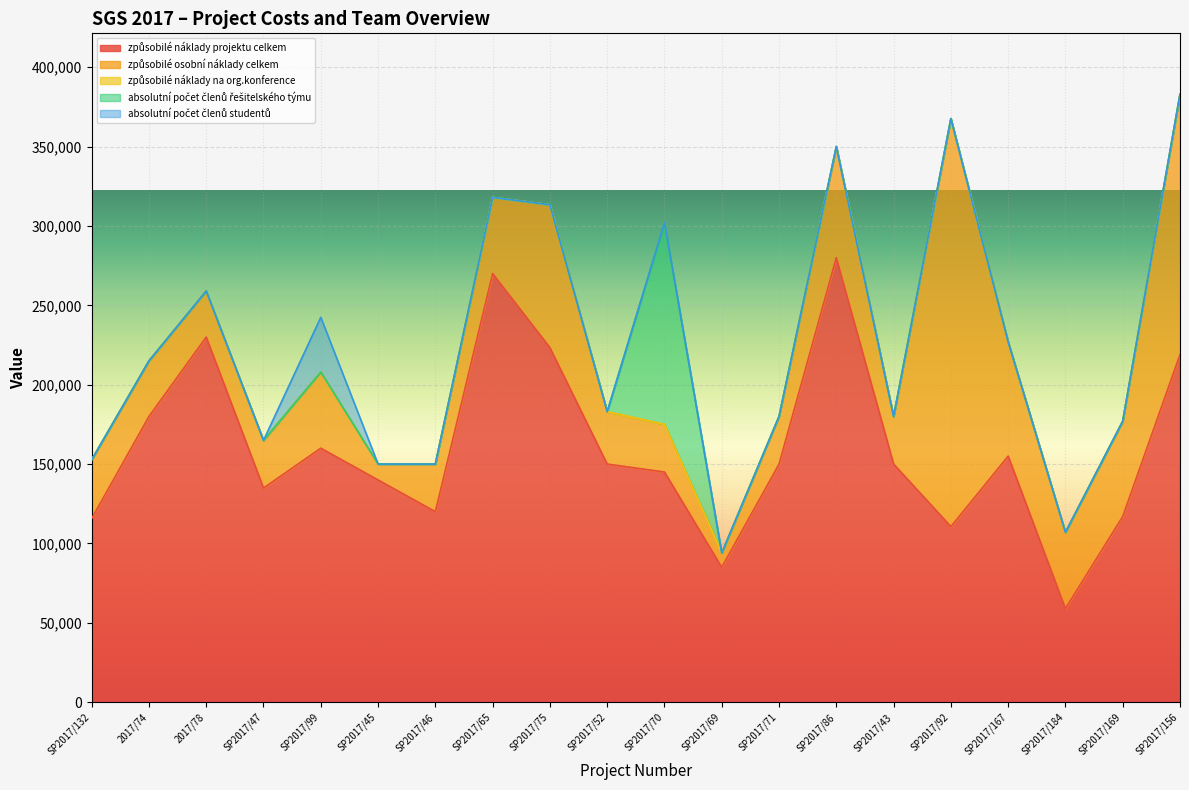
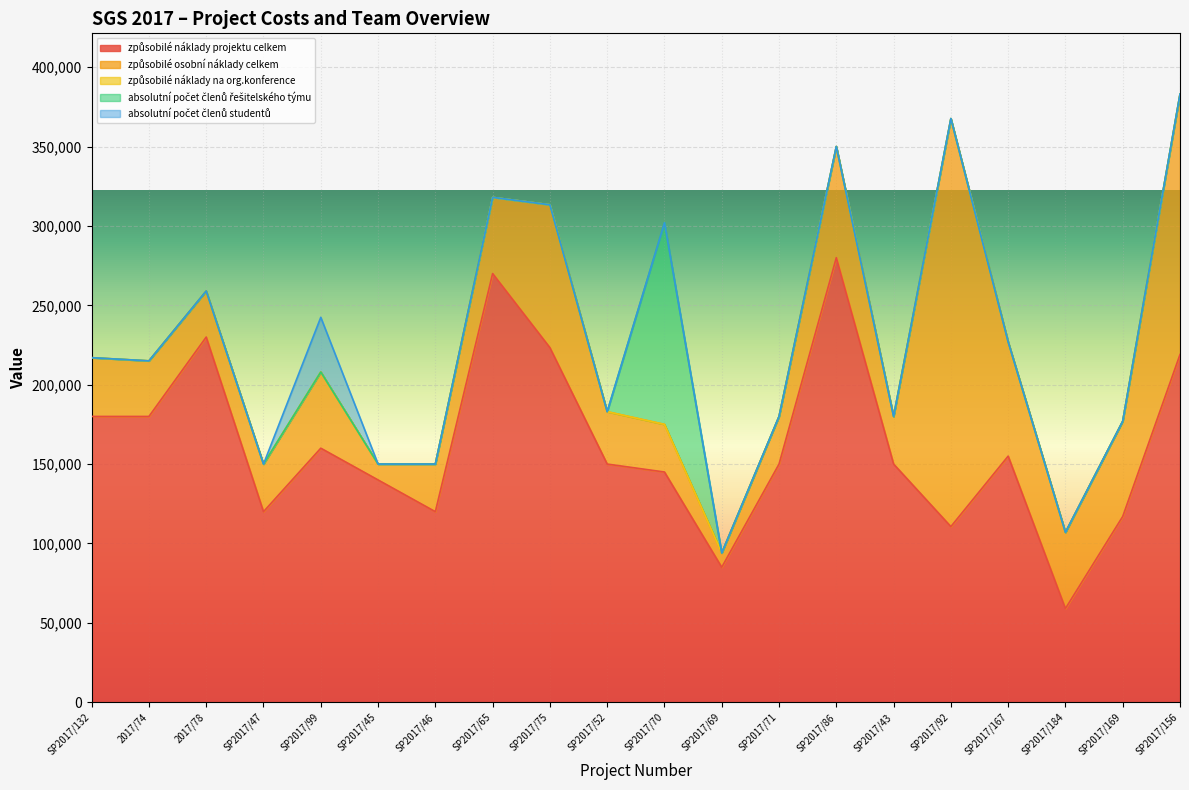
  {
    "způsobilé náklady projektu celkem": {
-     "SP2017/132": "116,000",
+     "SP2017/132": "180,000",
      "2017/74": "180,000",
      "2017/78": "230,000",
-     "SP2017/47": "135,000",
+     "SP2017/47": "120,000",
      "SP2017/99": "160,000",
      "SP2017/45": "140,000",
      "SP2017/46": "120,000",
      "SP2017/65": "270,000",
      "SP2017/75": "223,000",
      "SP2017/52": "150,000",
      "SP2017/70": "145,000",
      "SP2017/69": "85,000",
      "SP2017/71": "150,000",
      "SP2017/86": "280,000",
      "SP2017/43": "150,000",
      "SP2017/92": "111,000",
      "SP2017/167": "155,000",
      "SP2017/184": "59,000",
      "SP2017/169": "117,000",
      "SP2017/156": "219,000"
    },
    "absolutní počet členů studentů": {
      "SP2017/99": "34,000"
    }
  }
